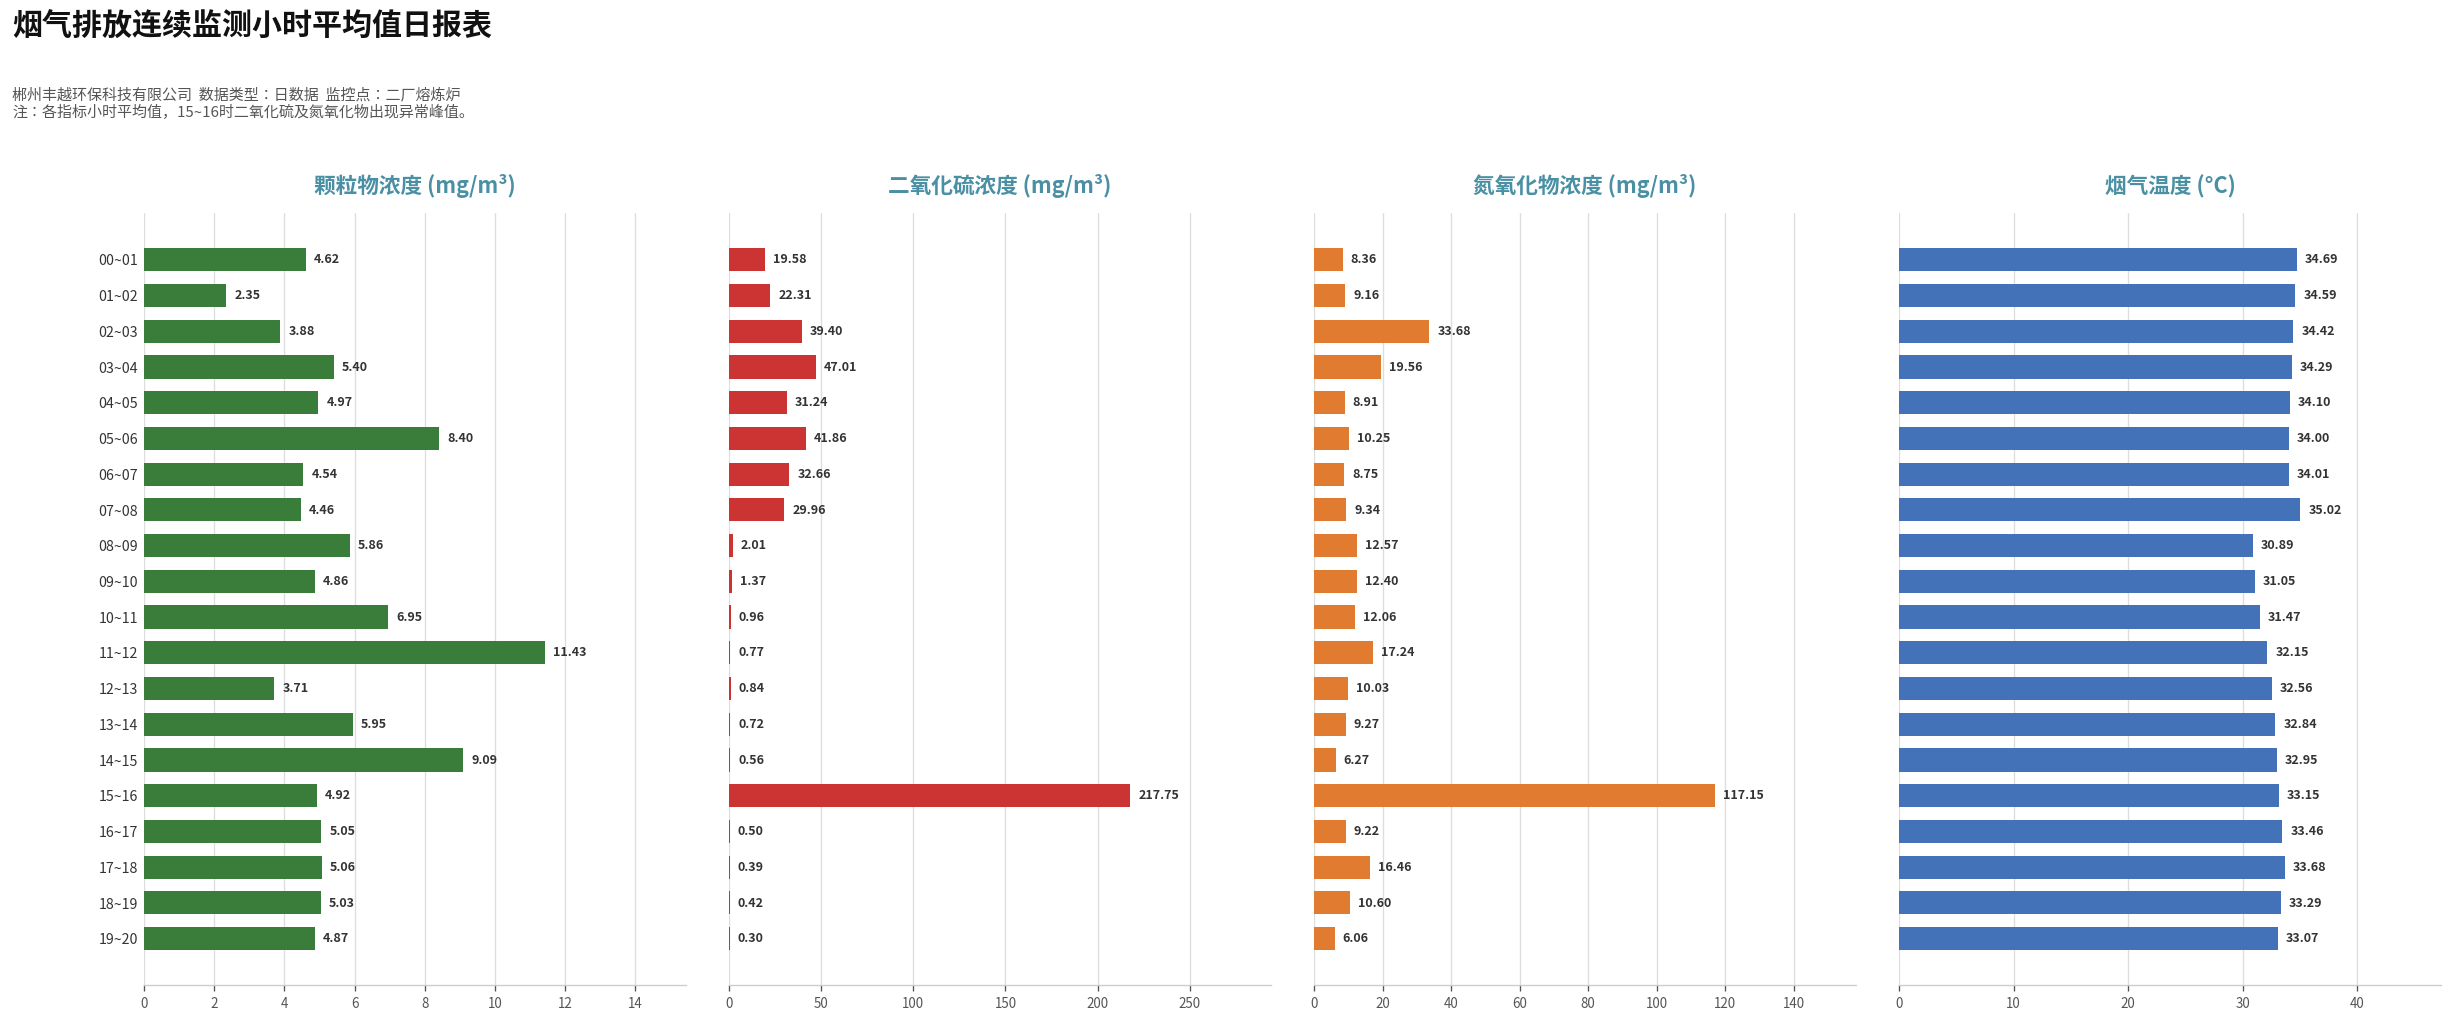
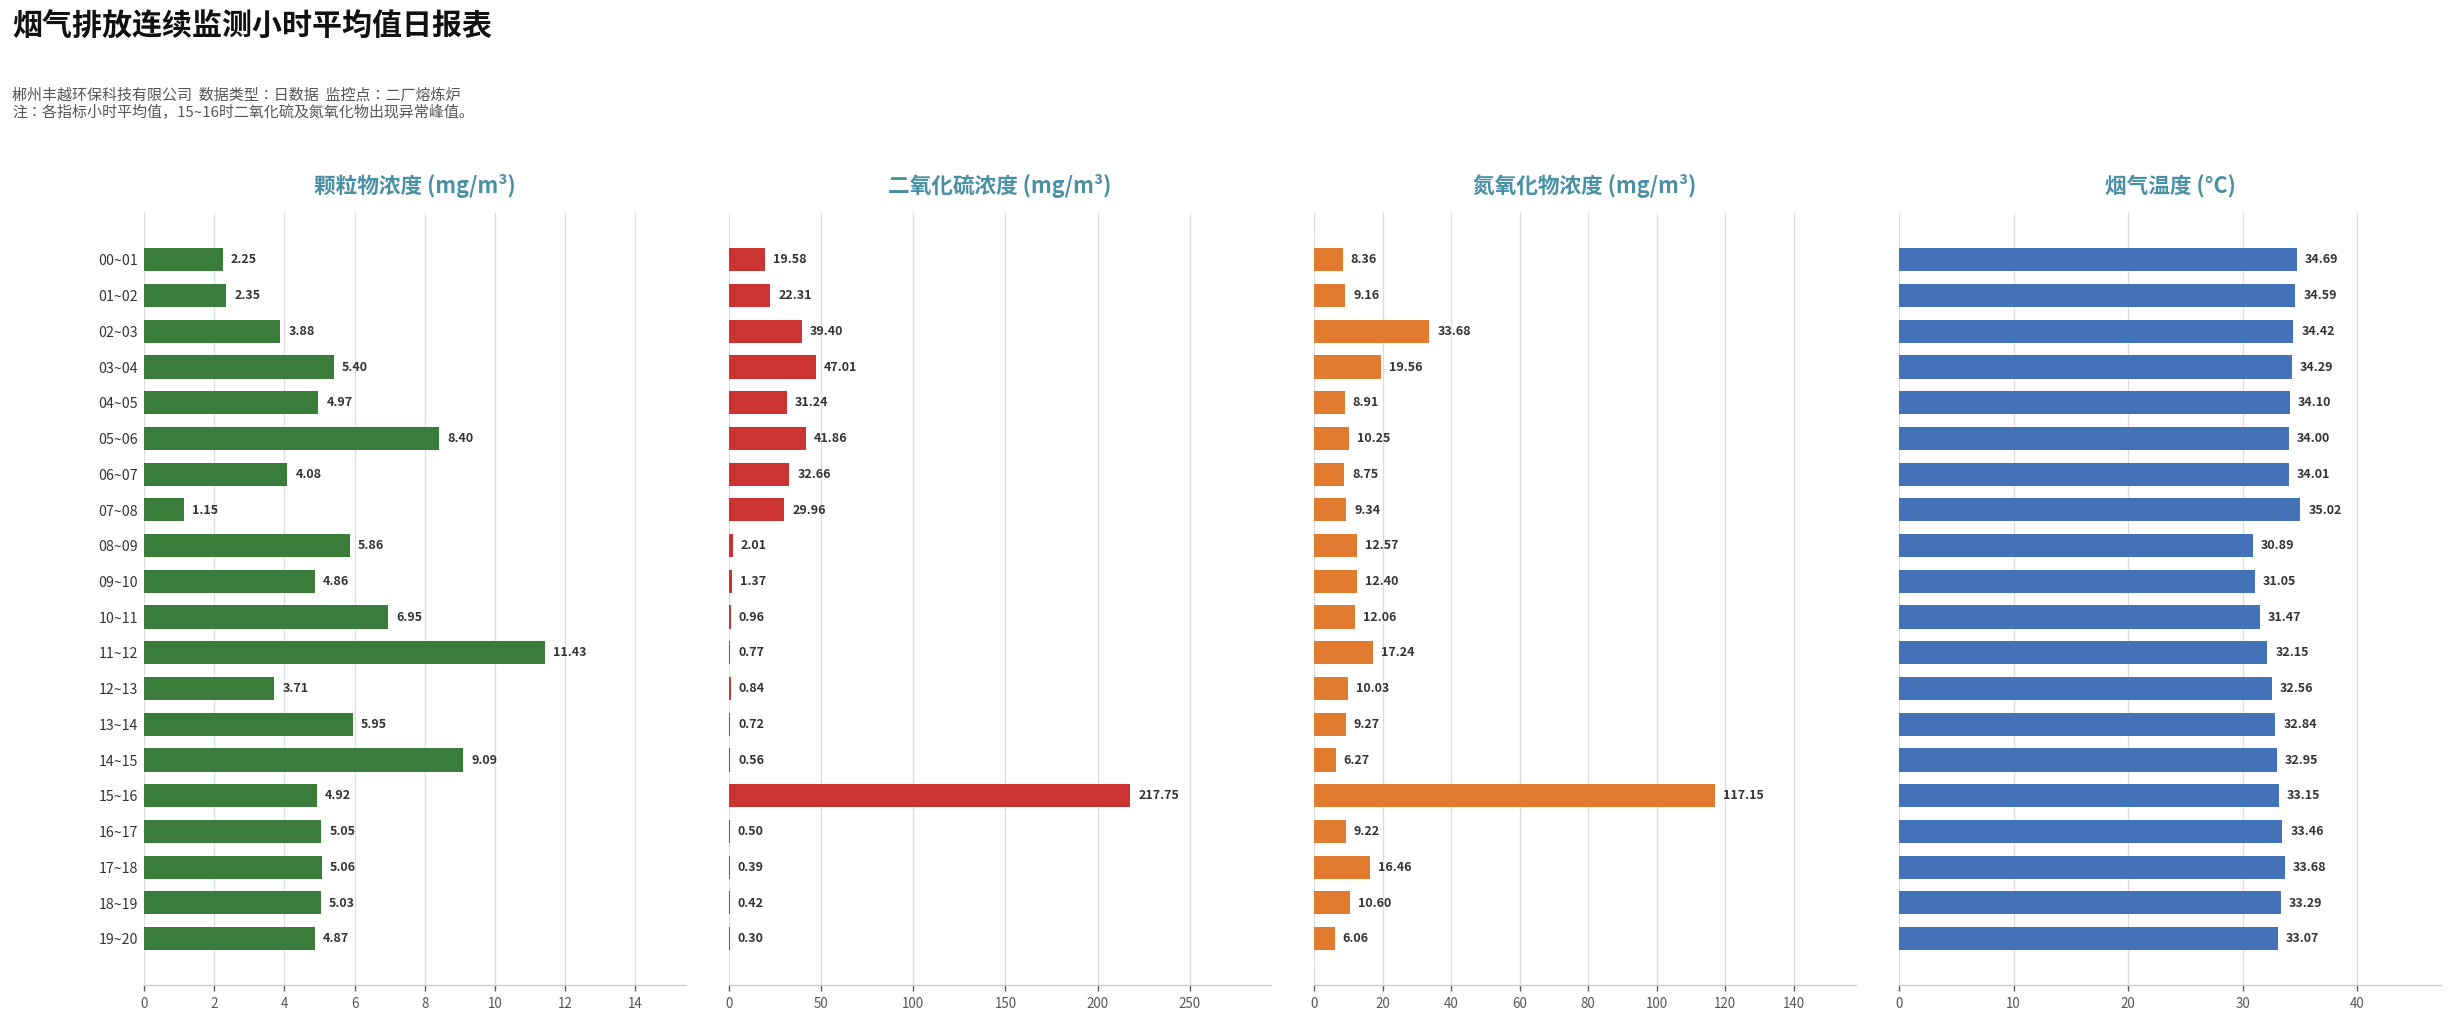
  {
    "颗粒物浓度 (mg/m³)": {
-     "00~01": 4.62,
+     "00~01": 2.25,
      "01~02": 2.35,
      "02~03": 3.88,
      "03~04": 5.40,
      "04~05": 4.97,
      "05~06": 8.40,
-     "06~07": 4.54,
-     "07~08": 4.46,
+     "06~07": 4.08,
+     "07~08": 1.15,
      "08~09": 5.86,
      "09~10": 4.86,
      "10~11": 6.95,
      "11~12": 11.43,
      "12~13": 3.71,
      "13~14": 5.95,
      "14~15": 9.09,
      "15~16": 4.92,
      "16~17": 5.05,
      "17~18": 5.06,
      "18~19": 5.03,
      "19~20": 4.87
    }
  }
